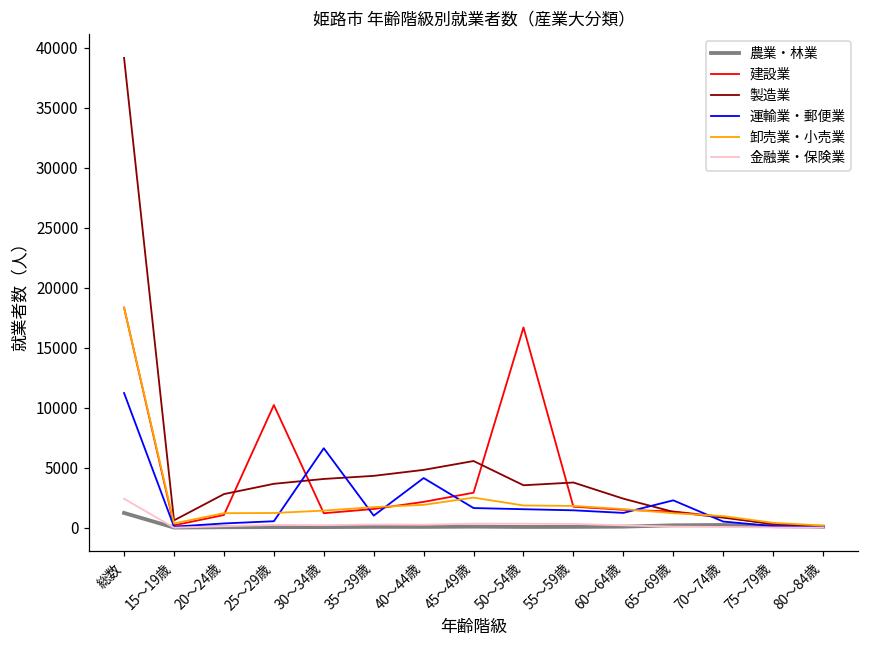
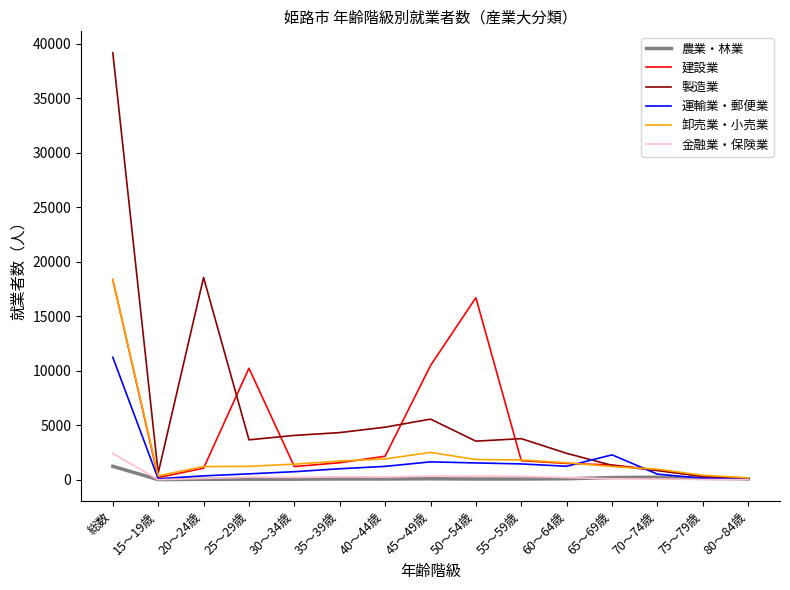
  {
    "農業・林業": {
      "総数": 1200,
      "45～49歳": 100,
      "50～54歳": 100,
      "55～59歳": 100
    },
    "建設業": {
      "25～29歳": 10200,
      "40～44歳": 2200,
-     "45～49歳": 2900,
+     "45～49歳": 10500,
      "50～54歳": 16700
    },
    "製造業": {
      "総数": 39200,
      "15～19歳": 600,
-     "20～24歳": 2800,
+     "20～24歳": 18500,
      "25～29歳": 3700,
      "30～34歳": 4100,
      "35～39歳": 4300,
      "40～44歳": 4800,
      "45～49歳": 5600,
      "50～54歳": 3500,
      "55～59歳": 3800,
      "60～64歳": 2400
    },
    "運輸業・郵便業": {
      "総数": 11200,
      "25～29歳": 500,
-     "30～34歳": 6600,
+     "30～34歳": 700,
      "35～39歳": 1000,
-     "40～44歳": 4100,
+     "40～44歳": 1200,
      "45～49歳": 1600,
      "50～54歳": 1500,
      "55～59歳": 1400,
      "60～64歳": 1200,
      "65～69歳": 2300,
      "70～74歳": 500
    },
    "卸売業・小売業": {
      "25～29歳": 1200,
      "40～44歳": 1900,
      "45～49歳": 2500,
      "50～54歳": 1900
    },
    "金融業・保険業": {
      "総数": 2400,
      "45～49歳": 300,
      "50～54歳": 300,
      "55～59歳": 300
    }
  }
